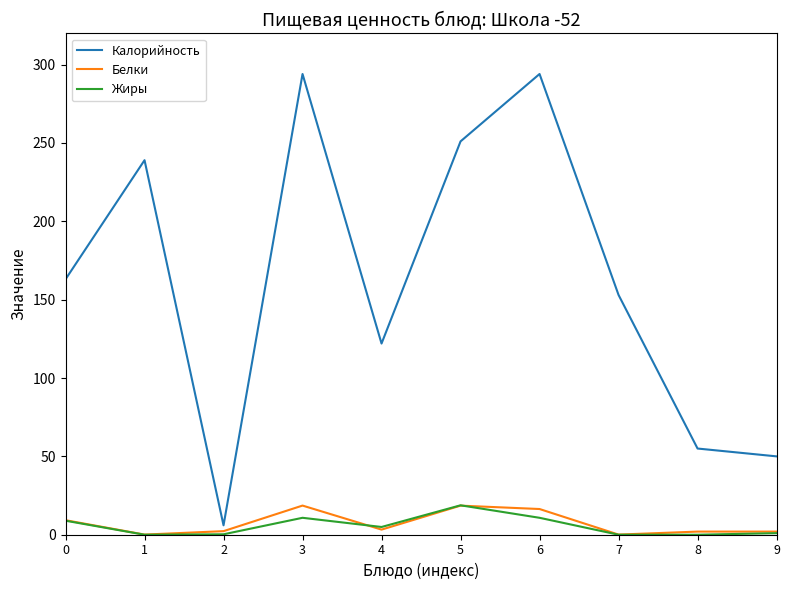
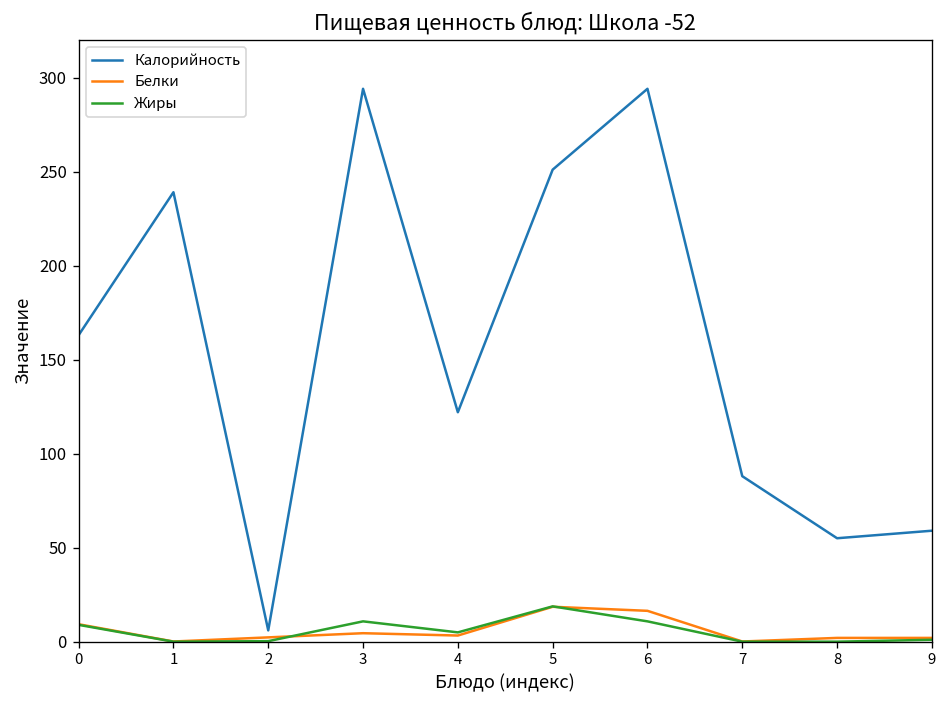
  {
    "Калорийность": {
      "0": 163,
      "1": 239,
      "2": 6,
      "3": 294,
      "4": 122,
      "5": 251,
      "6": 294,
-     "7": 153,
+     "7": 88,
      "8": 55,
-     "9": 50
+     "9": 59
    },
    "Белки": {
      "2": 2,
-     "3": 19,
+     "3": 5,
      "4": 3,
      "6": 16,
      "8": 2
    },
    "Жиры": {
      "2": 0,
      "3": 11,
      "4": 5,
      "6": 11,
      "8": 0
    }
  }
